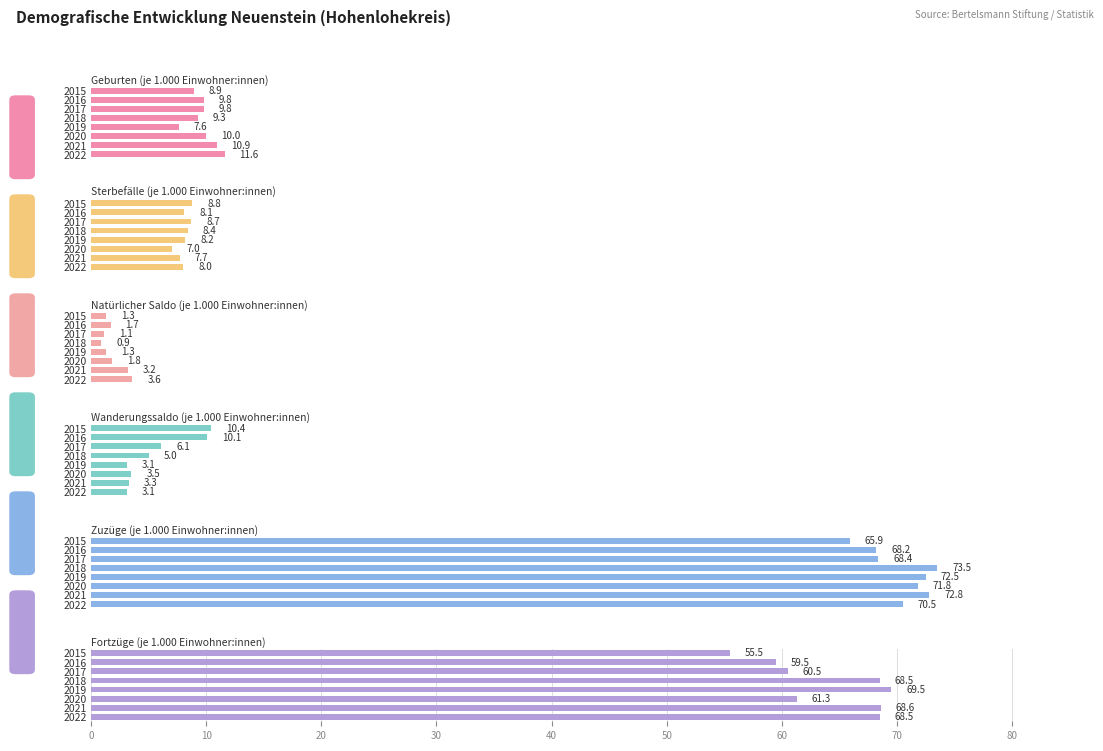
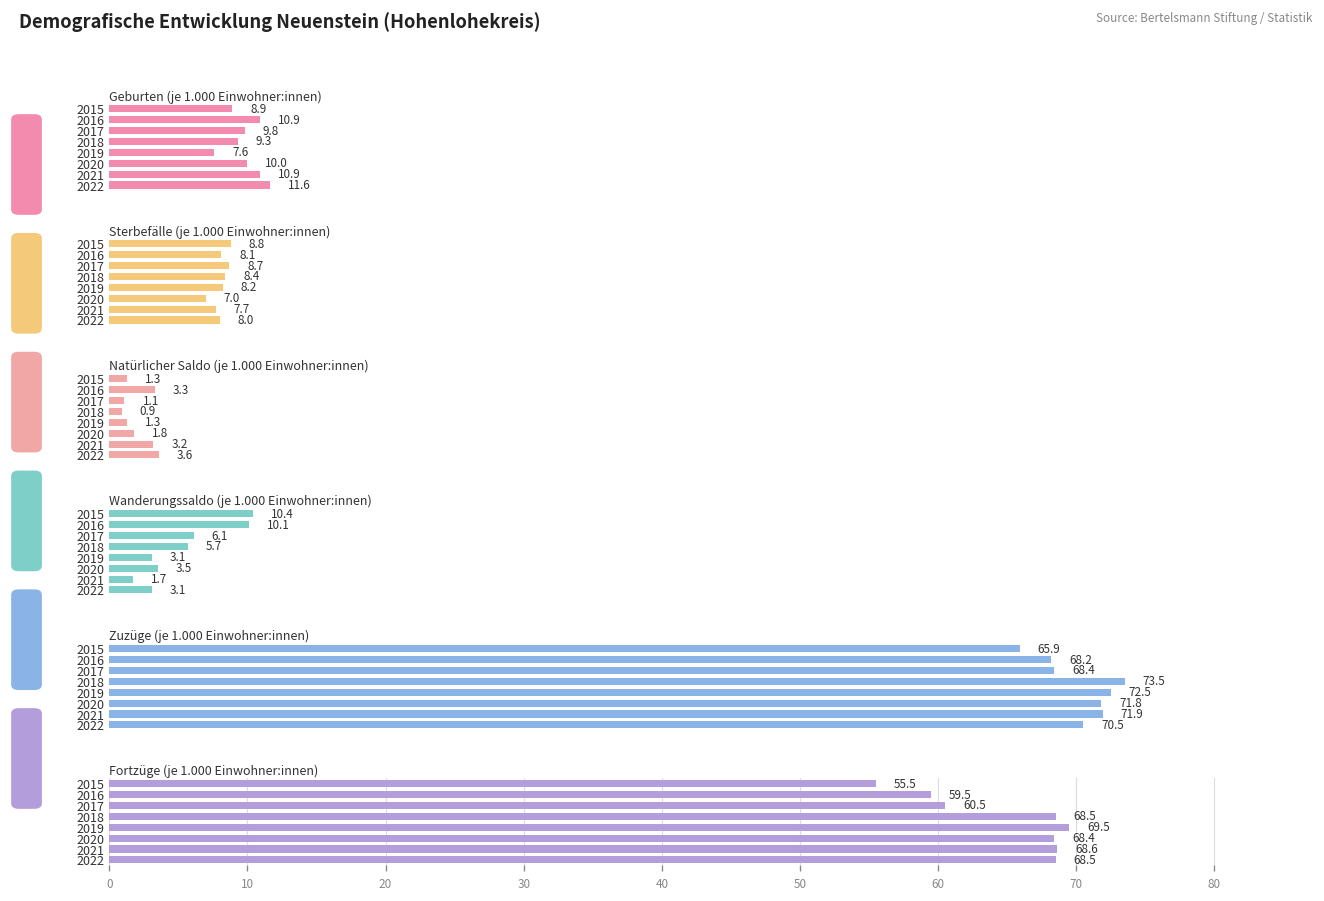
  {
    "Geburten (je 1.000 Einwohner:innen)": {
      "2015": 8.9,
-     "2016": 9.8,
+     "2016": 10.9,
      "2017": 9.8,
      "2018": 9.3,
      "2019": 7.6,
      "2020": 10.0,
      "2021": 10.9,
      "2022": 11.6
    },
    "Sterbefälle (je 1.000 Einwohner:innen)": {
      "2015": 8.8,
      "2016": 8.1,
      "2017": 8.7,
      "2018": 8.4,
      "2019": 8.2,
      "2020": 7.0,
      "2021": 7.7,
      "2022": 8.0
    },
    "Natürlicher Saldo (je 1.000 Einwohner:innen)": {
      "2015": 1.3,
-     "2016": 1.7,
+     "2016": 3.3,
      "2017": 1.1,
      "2018": 0.9,
      "2019": 1.3,
      "2020": 1.8,
      "2021": 3.2,
      "2022": 3.6
    },
    "Wanderungssaldo (je 1.000 Einwohner:innen)": {
      "2015": 10.4,
      "2016": 10.1,
      "2017": 6.1,
-     "2018": 5.0,
+     "2018": 5.7,
      "2019": 3.1,
      "2020": 3.5,
-     "2021": 3.3,
+     "2021": 1.7,
      "2022": 3.1
    },
    "Zuzüge (je 1.000 Einwohner:innen)": {
      "2015": 65.9,
      "2016": 68.2,
      "2017": 68.4,
      "2018": 73.5,
      "2019": 72.5,
      "2020": 71.8,
-     "2021": 72.8,
+     "2021": 71.9,
      "2022": 70.5
    },
    "Fortzüge (je 1.000 Einwohner:innen)": {
      "2015": 55.5,
      "2016": 59.5,
      "2017": 60.5,
      "2018": 68.5,
      "2019": 69.5,
-     "2020": 61.3,
+     "2020": 68.4,
      "2021": 68.6,
      "2022": 68.5
    }
  }
